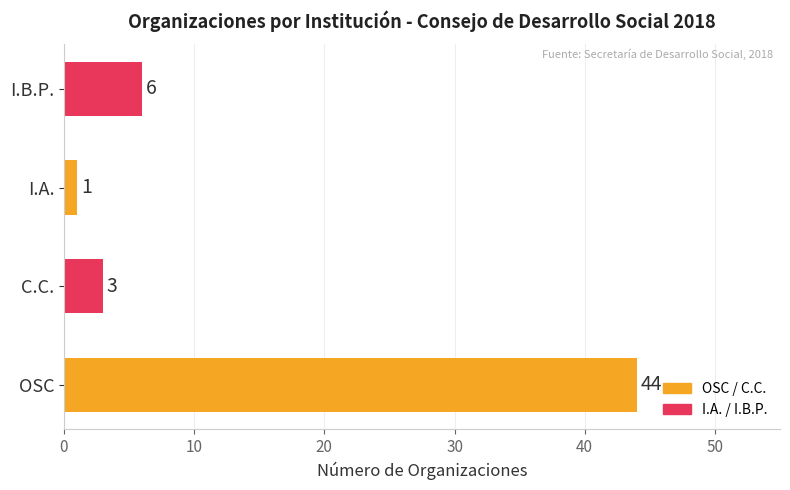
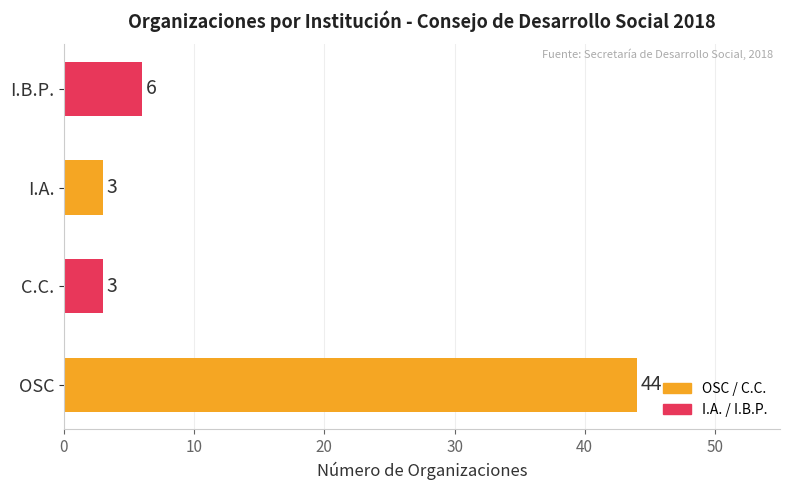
  {
    "I.B.P.": 6,
-   "I.A.": 1,
+   "I.A.": 3,
    "C.C.": 3,
    "OSC": 44
  }
